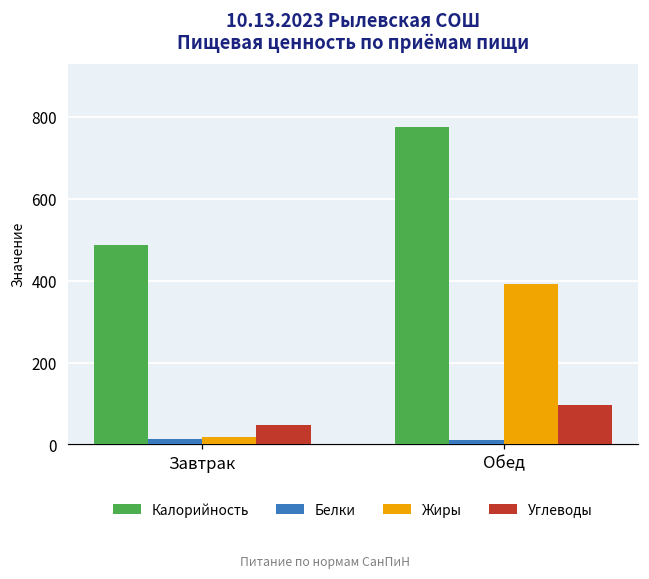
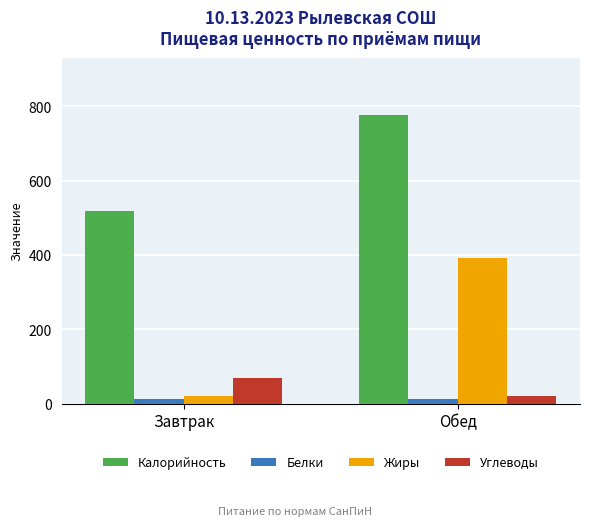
  {
    "Калорийность": {
-     "Завтрак": 490,
+     "Завтрак": 520,
      "Обед": 780
    },
    "Белки": {
      "Завтрак": 10,
      "Обед": 10
    },
    "Жиры": {
      "Завтрак": 20,
      "Обед": 390
    },
    "Углеводы": {
-     "Завтрак": 50,
-     "Обед": 100
+     "Завтрак": 70,
+     "Обед": 20
    }
  }
